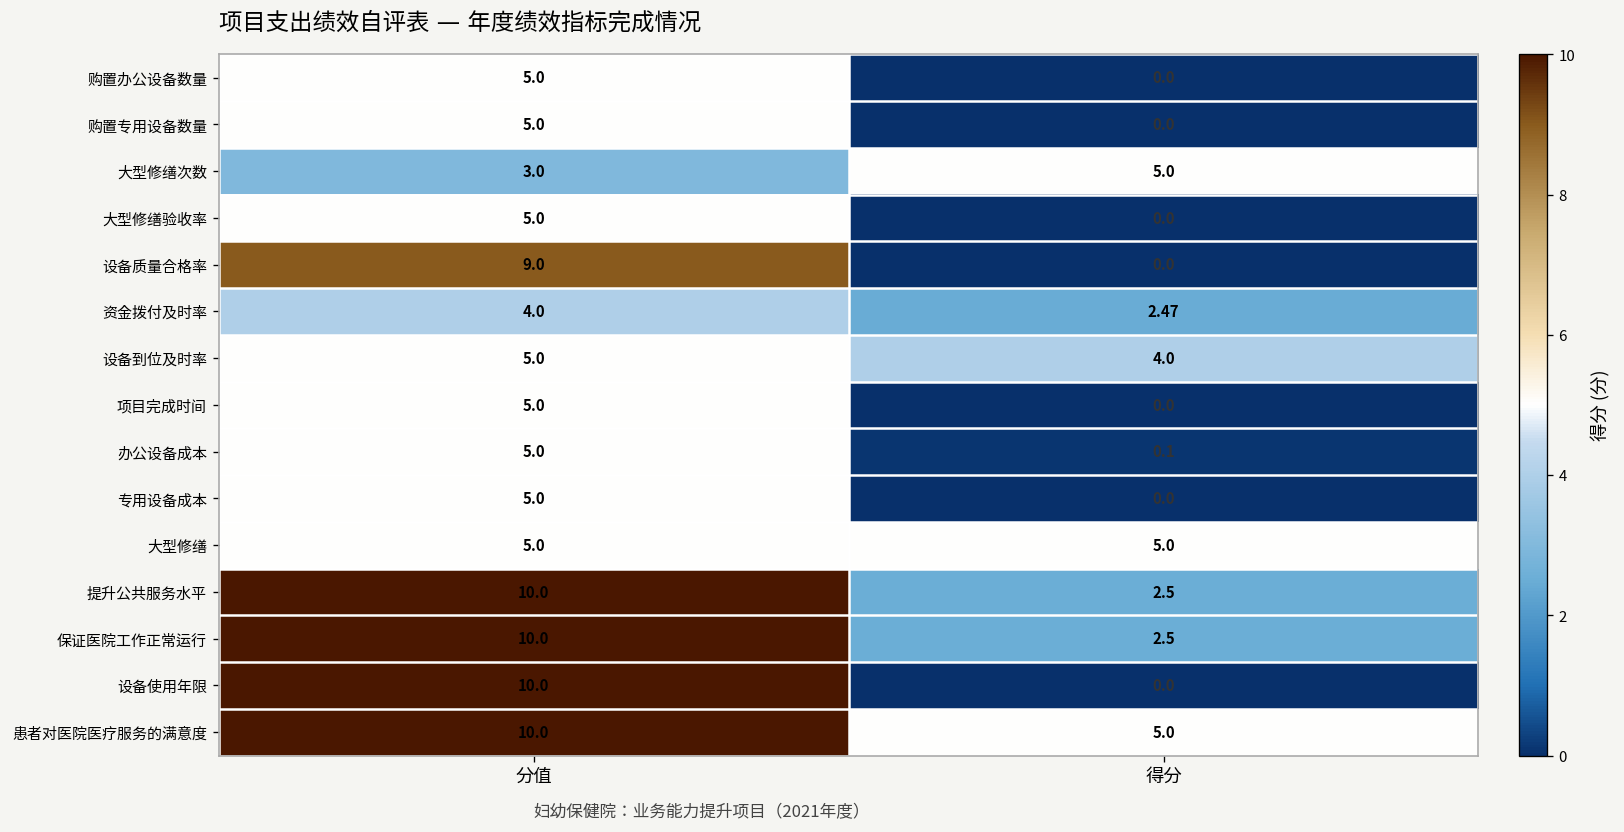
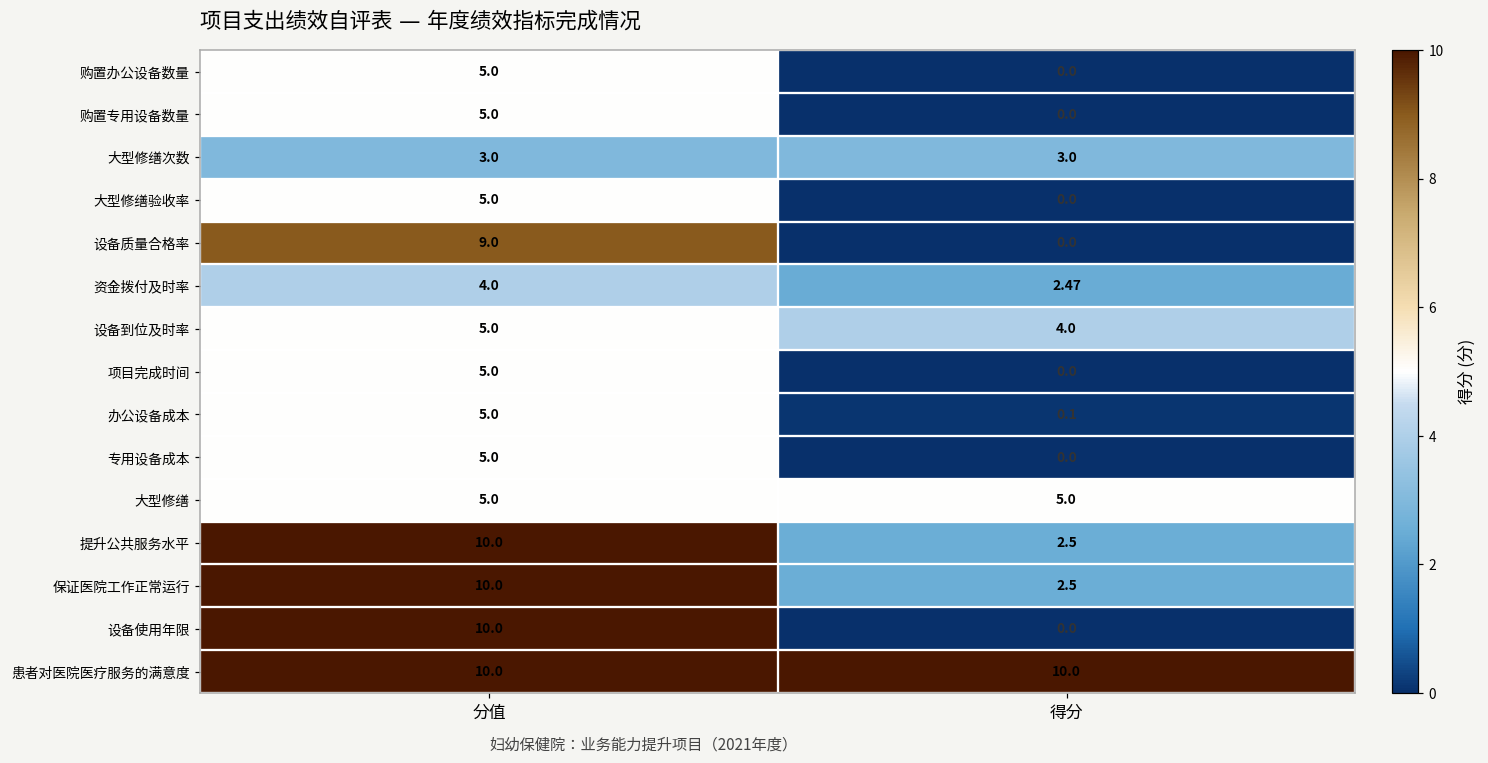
  {
    "购置办公设备数量": {
      "分值": 5.0,
      "得分": 0.0
    },
    "购置专用设备数量": {
      "分值": 5.0,
      "得分": 0.0
    },
    "大型修缮次数": {
      "分值": 3.0,
-     "得分": 5.0
+     "得分": 3.0
    },
    "大型修缮验收率": {
      "分值": 5.0,
      "得分": 0.0
    },
    "设备质量合格率": {
      "分值": 9.0,
      "得分": 0.0
    },
    "资金拨付及时率": {
      "分值": 4.0,
      "得分": 2.47
    },
    "设备到位及时率": {
      "分值": 5.0,
      "得分": 4.0
    },
    "项目完成时间": {
      "分值": 5.0,
      "得分": 0.0
    },
    "办公设备成本": {
      "分值": 5.0,
      "得分": 0.1
    },
    "专用设备成本": {
      "分值": 5.0,
      "得分": 0.0
    },
    "大型修缮": {
      "分值": 5.0,
      "得分": 5.0
    },
    "提升公共服务水平": {
      "分值": 10.0,
      "得分": 2.5
    },
    "保证医院工作正常运行": {
      "分值": 10.0,
      "得分": 2.5
    },
    "设备使用年限": {
      "分值": 10.0,
      "得分": 0.0
    },
    "患者对医院医疗服务的满意度": {
      "分值": 10.0,
-     "得分": 5.0
+     "得分": 10.0
    }
  }
